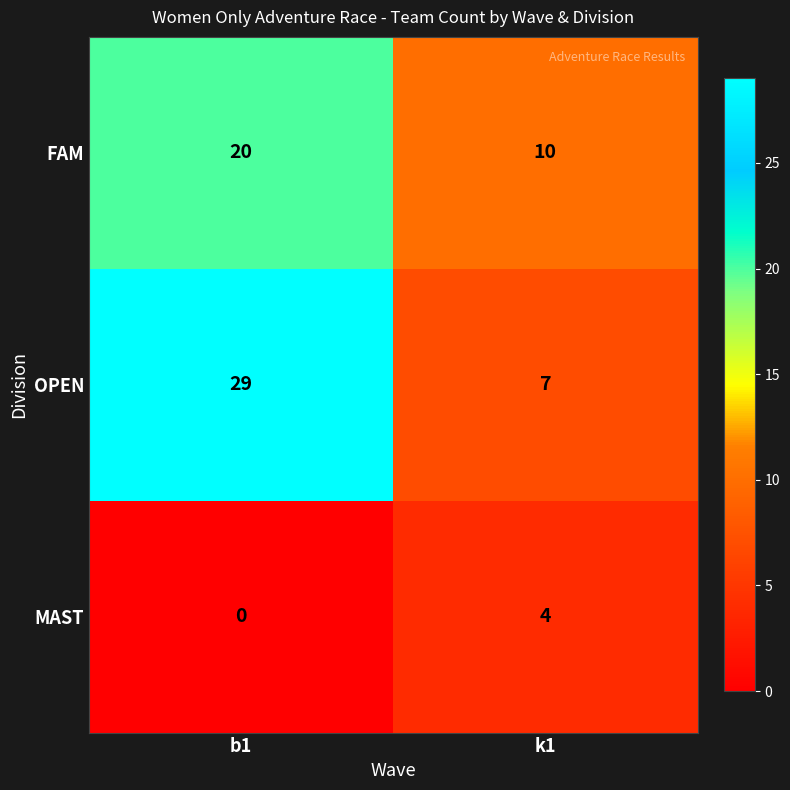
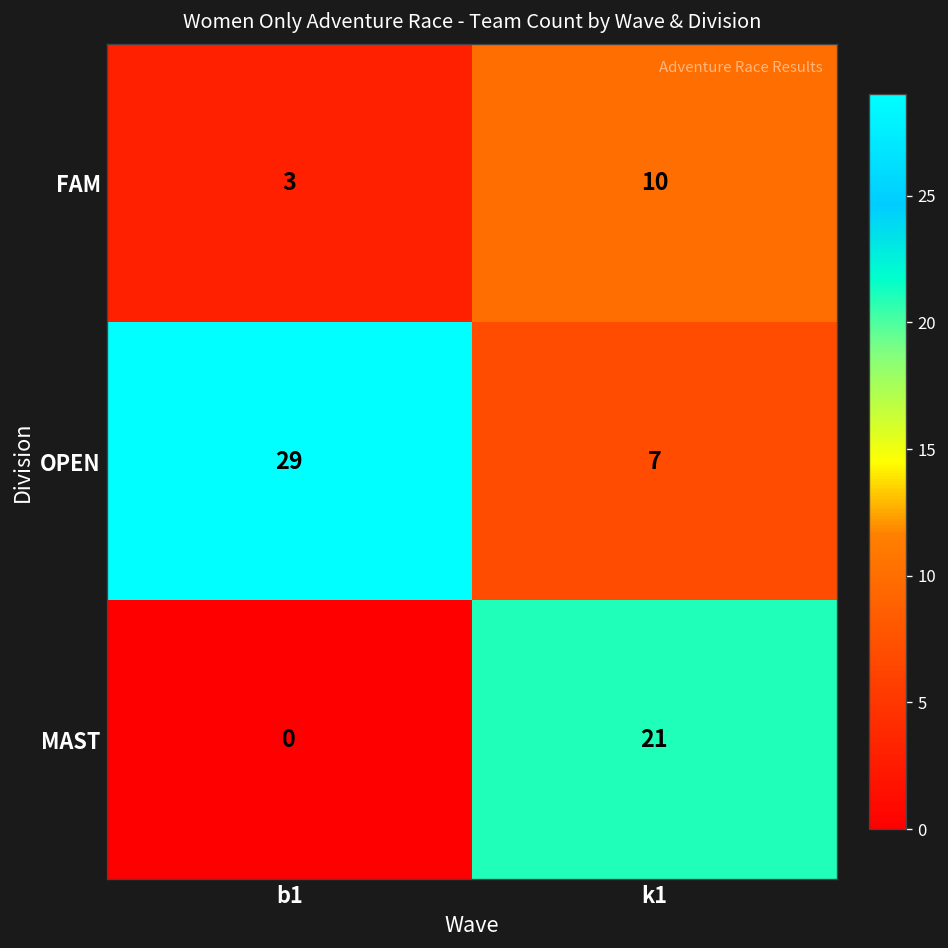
  {
    "FAM": {
-     "b1": 20
+     "b1": 3
    },
    "OPEN": {
      "b1": 29,
      "k1": 7
    },
    "MAST": {
      "b1": 0,
-     "k1": 4
+     "k1": 21
    }
  }
